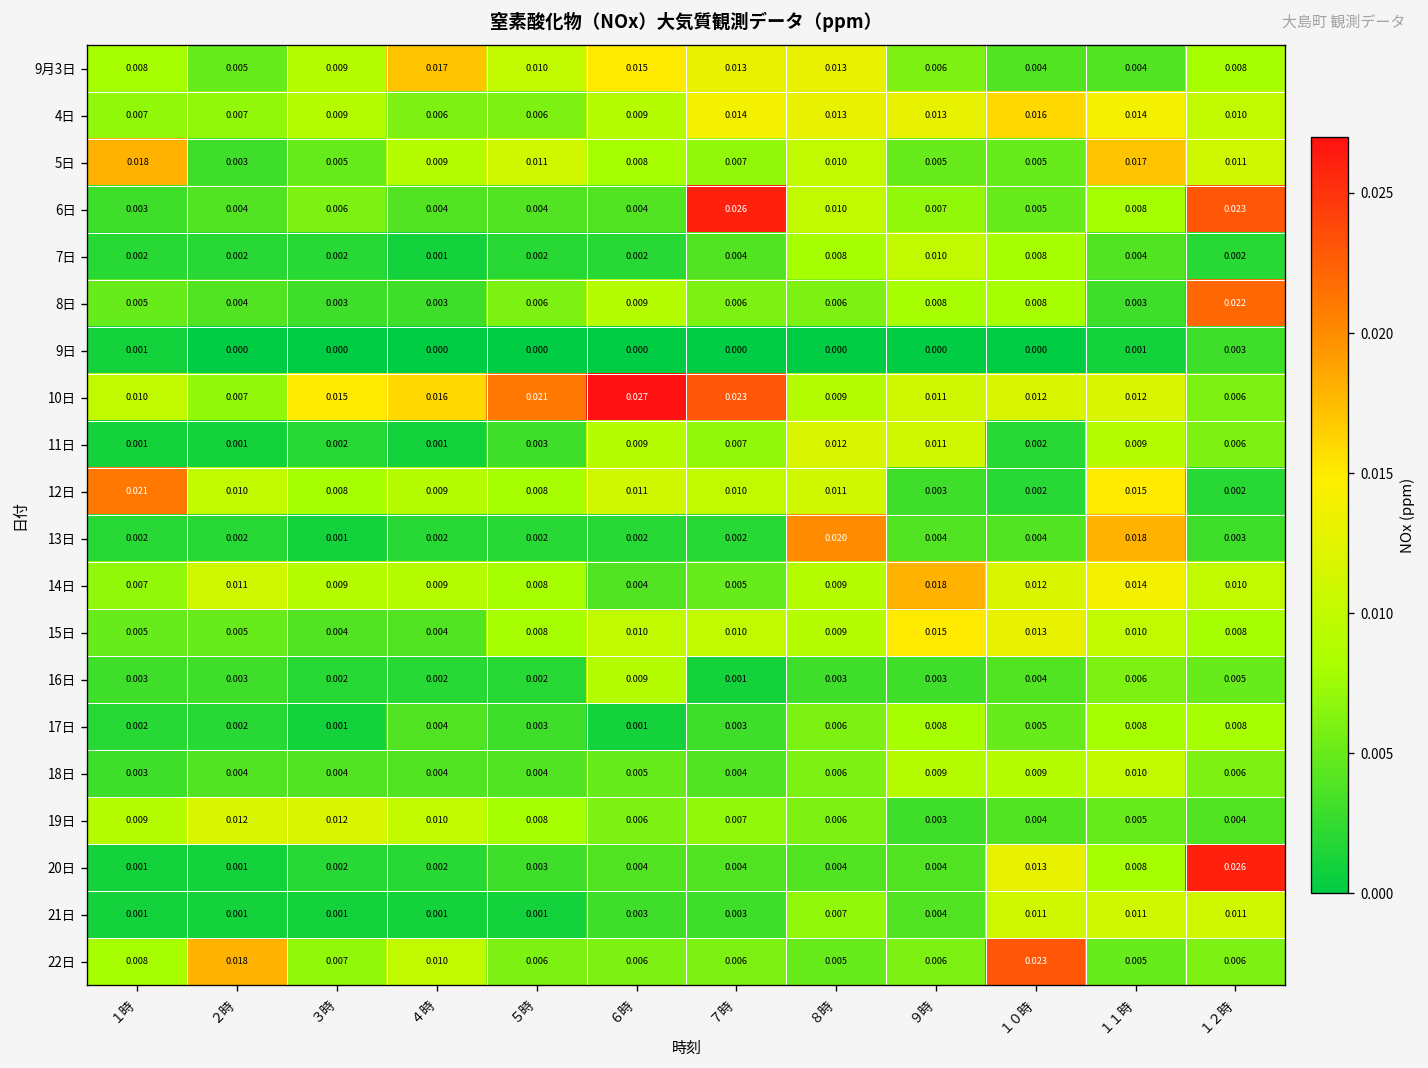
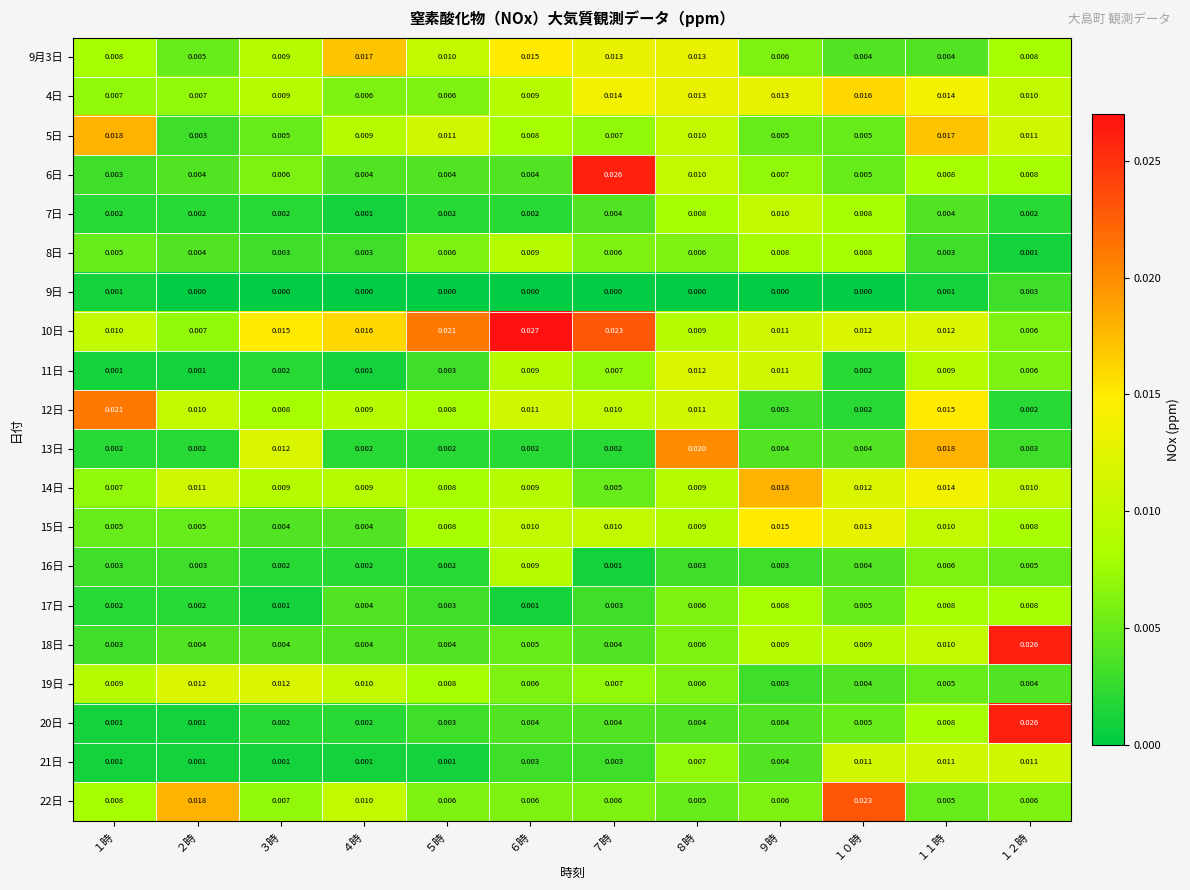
  {
    "6日": {
      "１時": 0.003,
      "２時": 0.004,
      "３時": 0.006,
      "４時": 0.004,
      "５時": 0.004,
      "６時": 0.004,
      "７時": 0.026,
      "８時": 0.010,
      "９時": 0.007,
      "１０時": 0.005,
      "１１時": 0.008,
-     "１２時": 0.023
+     "１２時": 0.008
    },
    "8日": {
      "１時": 0.005,
      "２時": 0.004,
      "３時": 0.003,
      "４時": 0.003,
      "５時": 0.006,
      "６時": 0.009,
      "７時": 0.006,
      "８時": 0.006,
      "９時": 0.008,
      "１０時": 0.008,
      "１１時": 0.003,
-     "１２時": 0.022
+     "１２時": 0.001
    },
    "13日": {
      "１時": 0.002,
      "２時": 0.002,
-     "３時": 0.001,
+     "３時": 0.012,
      "４時": 0.002,
      "５時": 0.002,
      "６時": 0.002,
      "７時": 0.002,
      "８時": 0.020,
      "９時": 0.004,
      "１０時": 0.004,
      "１１時": 0.018,
      "１２時": 0.003
    },
    "14日": {
      "１時": 0.007,
      "２時": 0.011,
      "３時": 0.009,
      "４時": 0.009,
      "５時": 0.008,
-     "６時": 0.004,
+     "６時": 0.009,
      "７時": 0.005,
      "８時": 0.009,
      "９時": 0.018,
      "１０時": 0.012,
      "１１時": 0.014,
      "１２時": 0.010
    },
    "18日": {
      "１時": 0.003,
      "２時": 0.004,
      "３時": 0.004,
      "４時": 0.004,
      "５時": 0.004,
      "６時": 0.005,
      "７時": 0.004,
      "８時": 0.006,
      "９時": 0.009,
      "１０時": 0.009,
      "１１時": 0.010,
-     "１２時": 0.006
+     "１２時": 0.026
    },
    "20日": {
      "１時": 0.001,
      "２時": 0.001,
      "３時": 0.002,
      "４時": 0.002,
      "５時": 0.003,
      "６時": 0.004,
      "７時": 0.004,
      "８時": 0.004,
      "９時": 0.004,
-     "１０時": 0.013,
+     "１０時": 0.005,
      "１１時": 0.008,
      "１２時": 0.026
    }
  }
